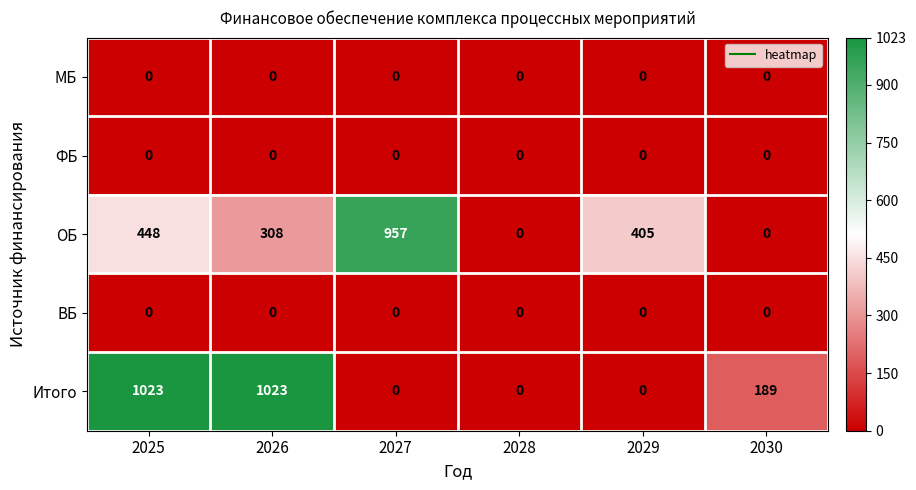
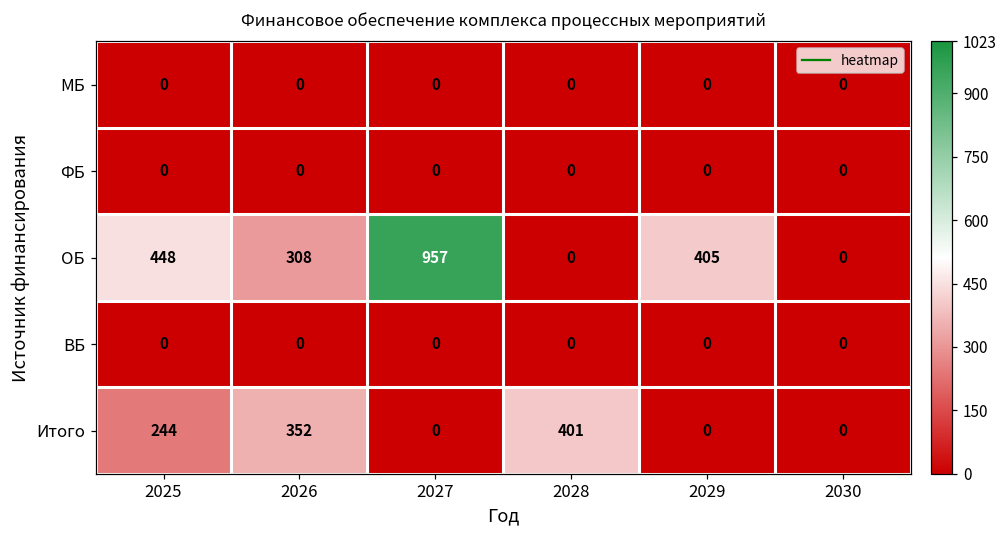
  {
    "МБ": {
      "2025": 0,
      "2026": 0,
      "2027": 0,
      "2028": 0,
      "2029": 0,
      "2030": 0
    },
    "ФБ": {
      "2025": 0,
      "2026": 0,
      "2027": 0,
      "2028": 0,
      "2029": 0,
      "2030": 0
    },
    "ОБ": {
      "2025": 448,
      "2026": 308,
      "2027": 957,
      "2028": 0,
      "2029": 405,
      "2030": 0
    },
    "ВБ": {
      "2025": 0,
      "2026": 0,
      "2027": 0,
      "2028": 0,
      "2029": 0,
      "2030": 0
    },
    "Итого": {
-     "2025": 1023,
-     "2026": 1023,
+     "2025": 244,
+     "2026": 352,
      "2027": 0,
-     "2028": 0,
+     "2028": 401,
      "2029": 0,
-     "2030": 189
+     "2030": 0
    }
  }
